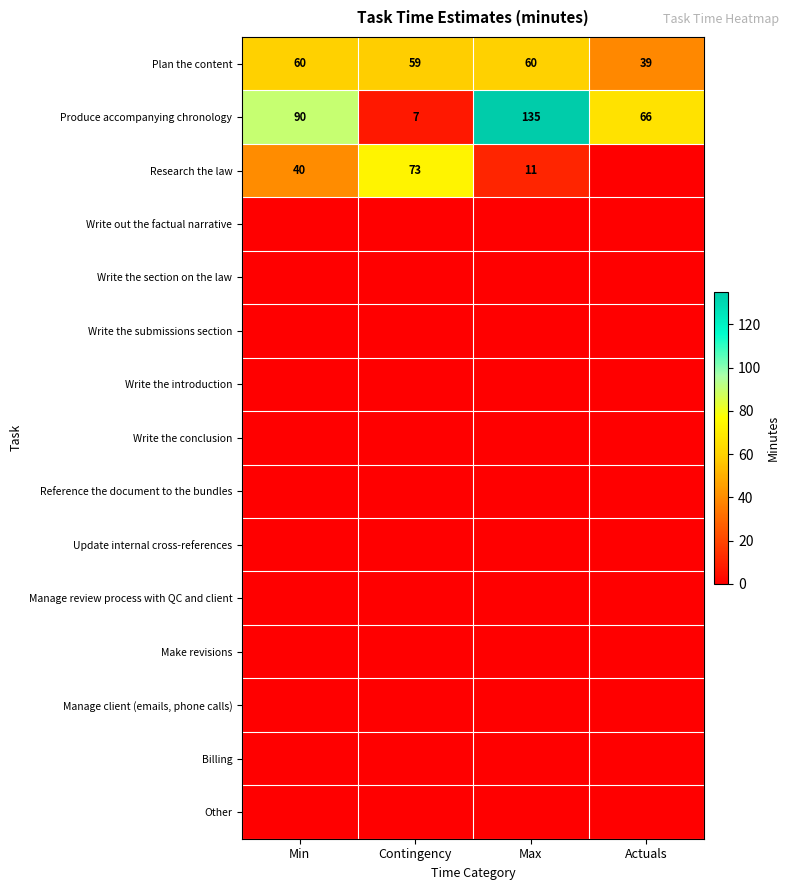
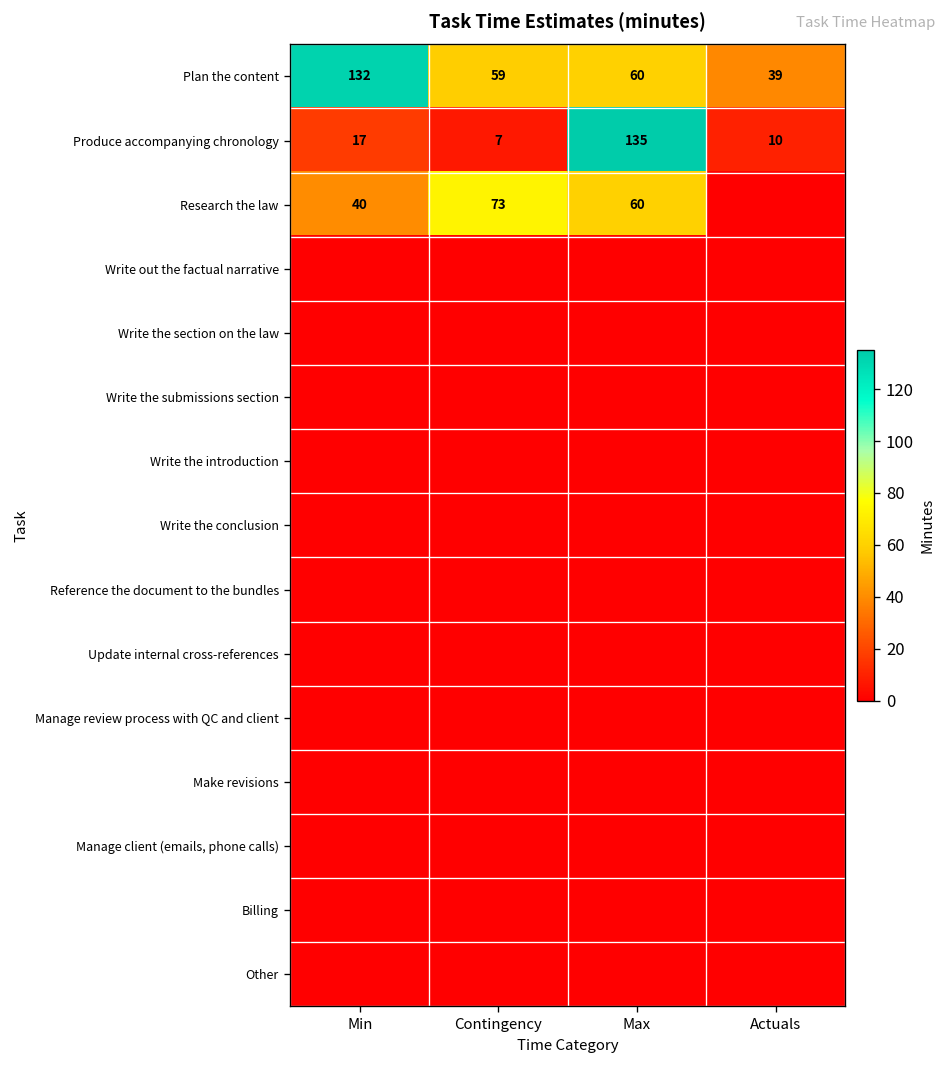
  {
    "Plan the content": {
-     "Min": 60,
+     "Min": 132,
      "Contingency": 59,
      "Max": 60,
      "Actuals": 39
    },
    "Produce accompanying chronology": {
-     "Min": 90,
+     "Min": 17,
      "Contingency": 7,
      "Max": 135,
-     "Actuals": 66
+     "Actuals": 10
    },
    "Research the law": {
      "Min": 40,
      "Contingency": 73,
-     "Max": 11
+     "Max": 60
    }
  }
